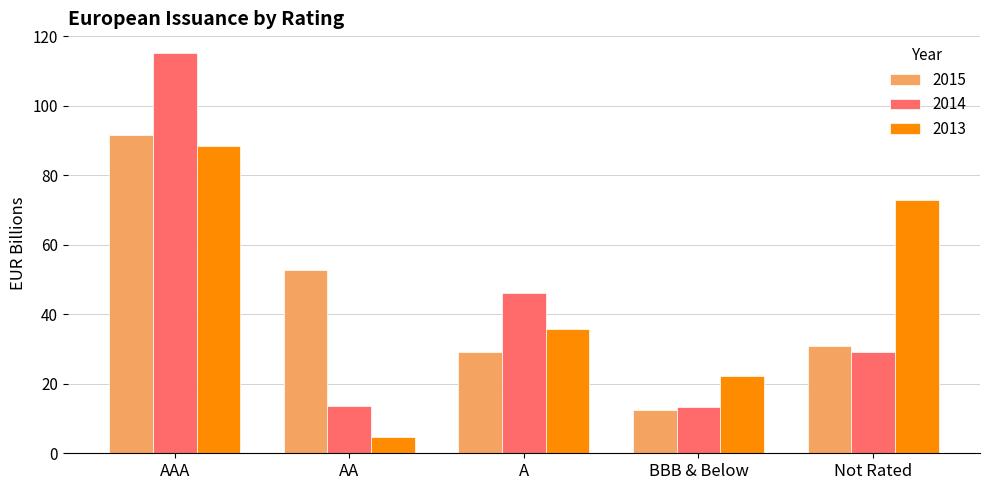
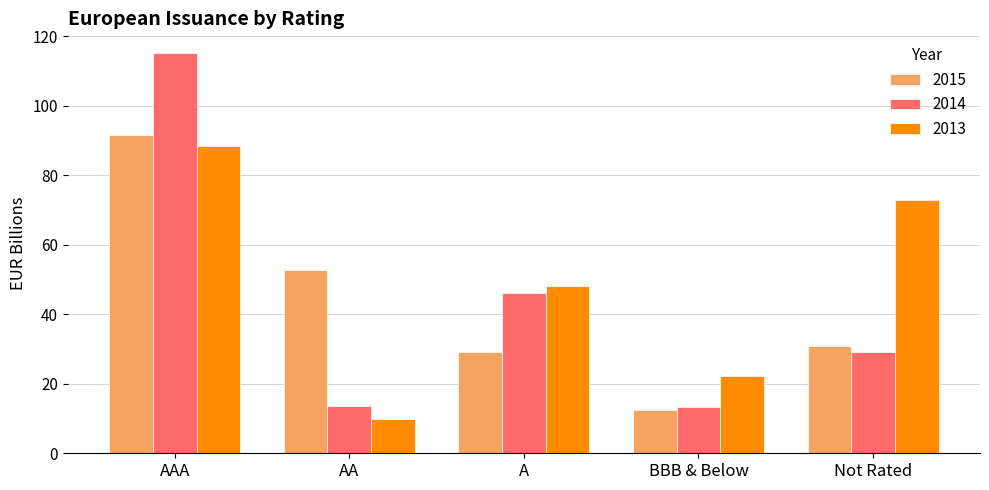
  {
    "2013": {
      "AAA": 88,
-     "AA": 5,
-     "A": 36,
+     "AA": 10,
+     "A": 48,
      "BBB & Below": 22,
      "Not Rated": 73
    }
  }
